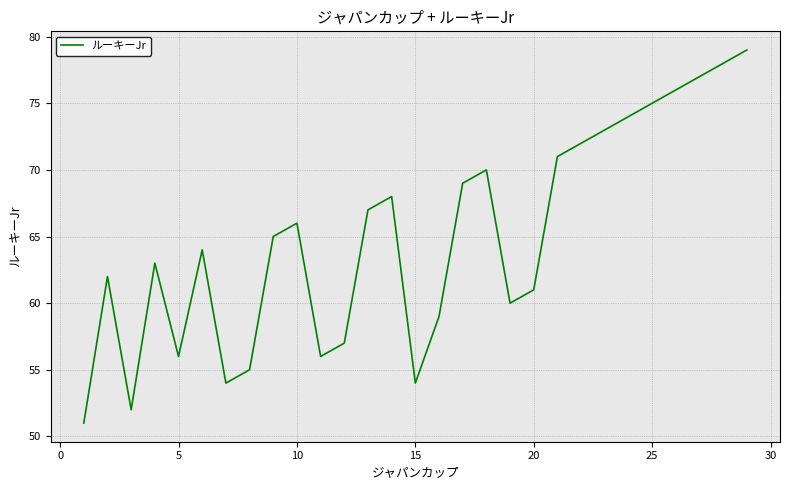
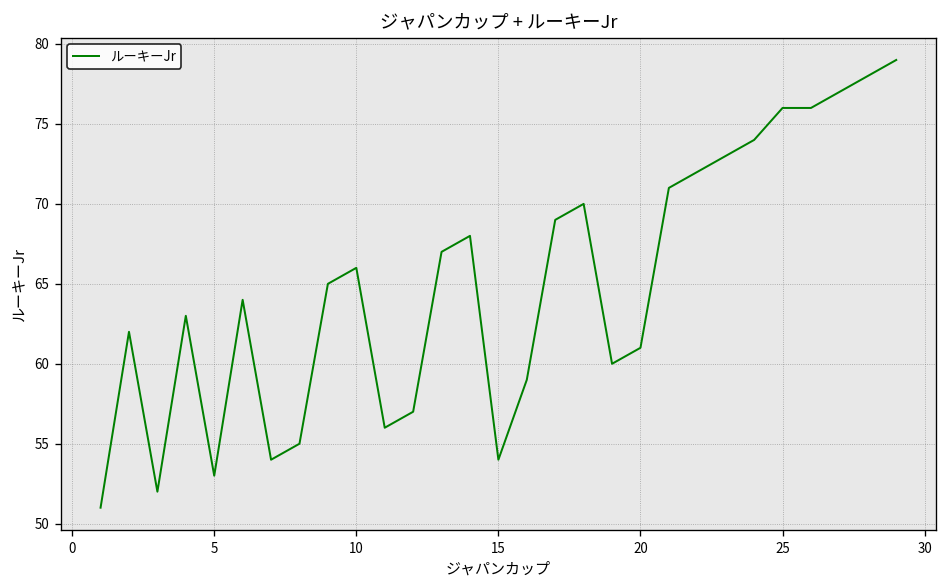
  {
-   "5": 56,
+   "5": 53,
    "10": 66,
    "15": 54,
    "20": 61,
-   "25": 75
+   "25": 76
  }
